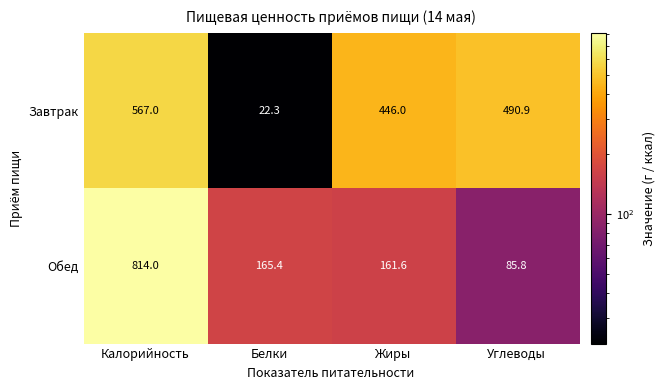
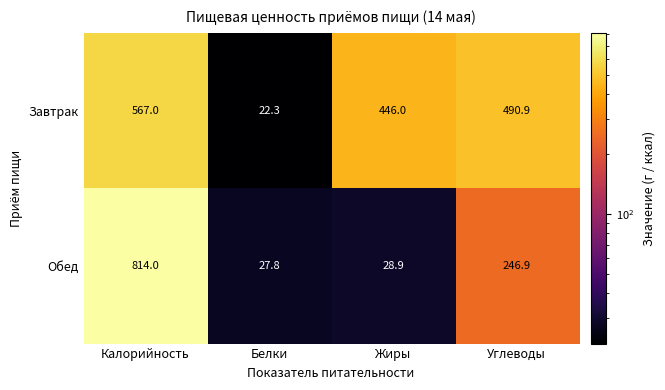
  {
    "Завтрак": {
      "Калорийность": 567.0,
      "Белки": 22.3,
      "Жиры": 446.0,
      "Углеводы": 490.9
    },
    "Обед": {
      "Калорийность": 814.0,
-     "Белки": 165.4,
-     "Жиры": 161.6,
-     "Углеводы": 85.8
+     "Белки": 27.8,
+     "Жиры": 28.9,
+     "Углеводы": 246.9
    }
  }
